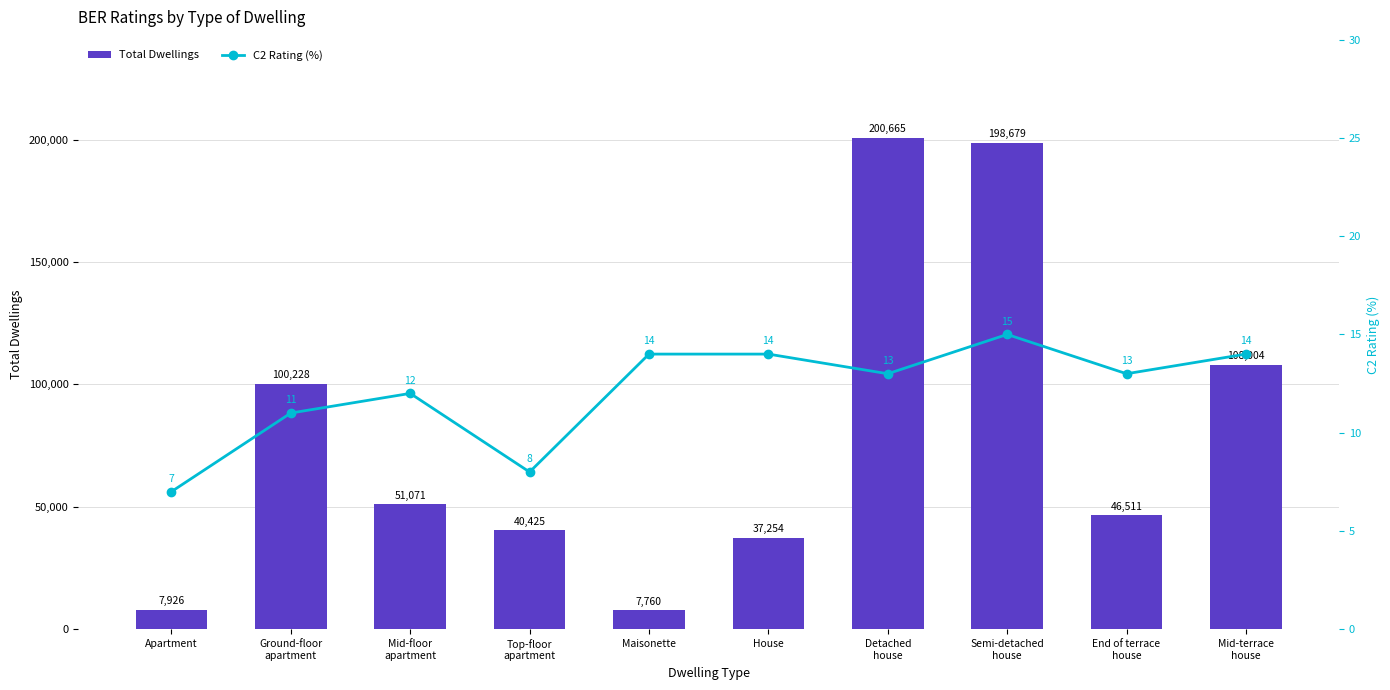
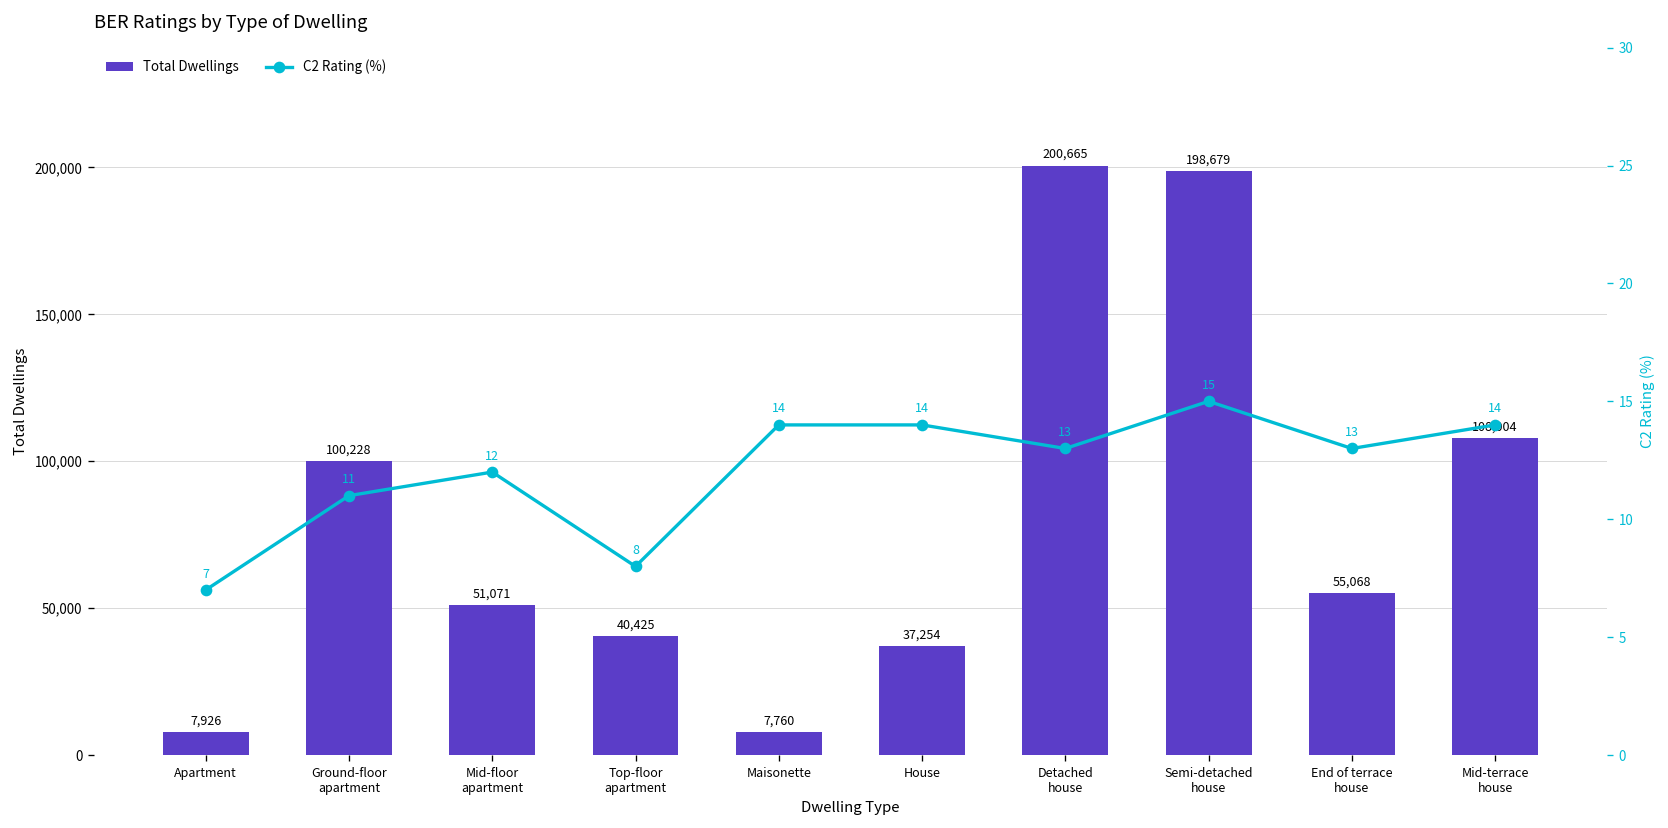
  {
    "Total Dwellings": {
      "Apartment": "7,926",
      "Ground-floor apartment": "100,228",
      "Mid-floor apartment": "51,071",
      "Top-floor apartment": "40,425",
      "Maisonette": "7,760",
      "House": "37,254",
      "Detached house": "200,665",
      "Semi-detached house": "198,679",
-     "End of terrace house": "46,511"
+     "End of terrace house": "55,068"
    },
    "C2 Rating (%)": {
      "Apartment": "7",
      "Ground-floor apartment": "11",
      "Mid-floor apartment": "12",
      "Top-floor apartment": "8",
      "Maisonette": "14",
      "House": "14",
      "Detached house": "13",
      "Semi-detached house": "15",
      "End of terrace house": "13",
      "Mid-terrace house": "14"
    }
  }
